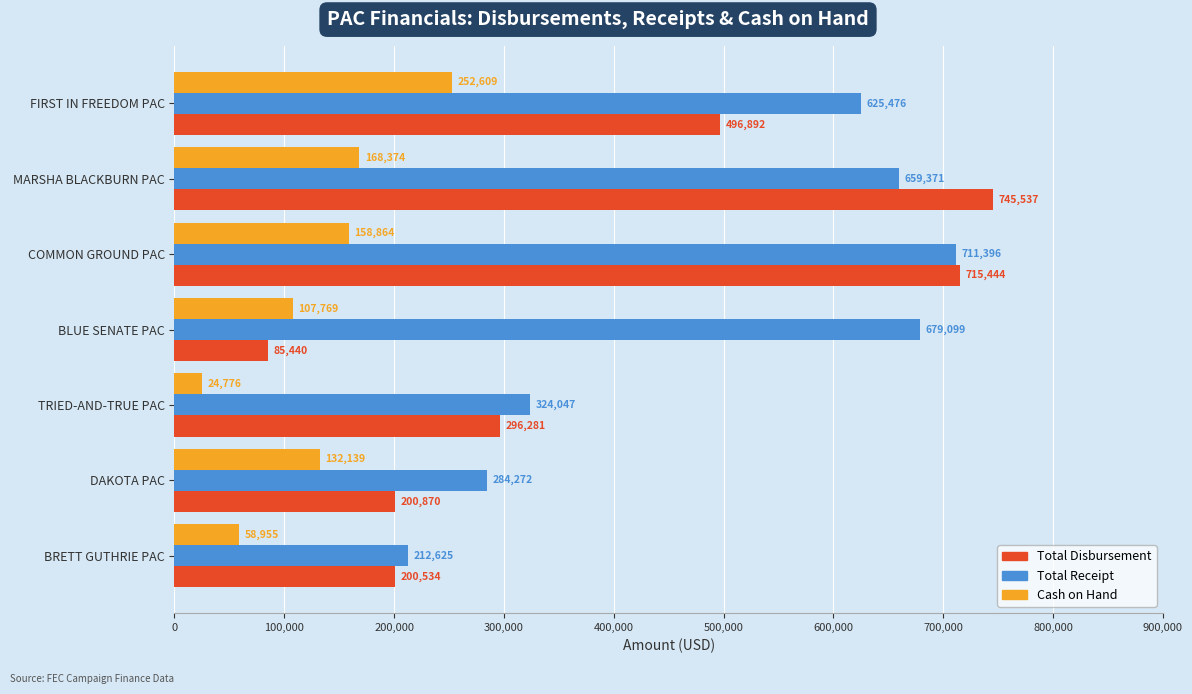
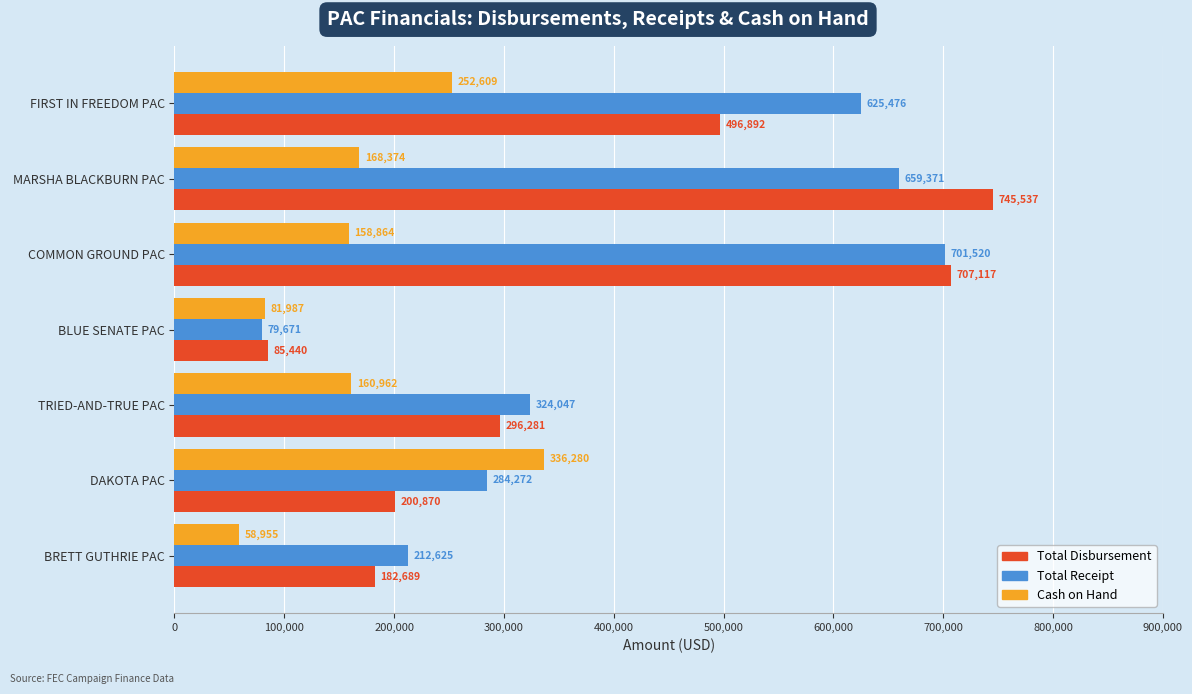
  {
    "Total Disbursement": {
      "FIRST IN FREEDOM PAC": "496,892",
      "MARSHA BLACKBURN PAC": "745,537",
-     "COMMON GROUND PAC": "715,444",
+     "COMMON GROUND PAC": "707,117",
      "BLUE SENATE PAC": "85,440",
      "TRIED-AND-TRUE PAC": "296,281",
      "DAKOTA PAC": "200,870",
-     "BRETT GUTHRIE PAC": "200,534"
+     "BRETT GUTHRIE PAC": "182,689"
    },
    "Total Receipt": {
      "FIRST IN FREEDOM PAC": "625,476",
      "MARSHA BLACKBURN PAC": "659,371",
-     "COMMON GROUND PAC": "711,396",
-     "BLUE SENATE PAC": "679,099",
+     "COMMON GROUND PAC": "701,520",
+     "BLUE SENATE PAC": "79,671",
      "TRIED-AND-TRUE PAC": "324,047",
      "DAKOTA PAC": "284,272",
      "BRETT GUTHRIE PAC": "212,625"
    },
    "Cash on Hand": {
      "FIRST IN FREEDOM PAC": "252,609",
      "MARSHA BLACKBURN PAC": "168,374",
      "COMMON GROUND PAC": "158,864",
-     "BLUE SENATE PAC": "107,769",
-     "TRIED-AND-TRUE PAC": "24,776",
-     "DAKOTA PAC": "132,139",
+     "BLUE SENATE PAC": "81,987",
+     "TRIED-AND-TRUE PAC": "160,962",
+     "DAKOTA PAC": "336,280",
      "BRETT GUTHRIE PAC": "58,955"
    }
  }
